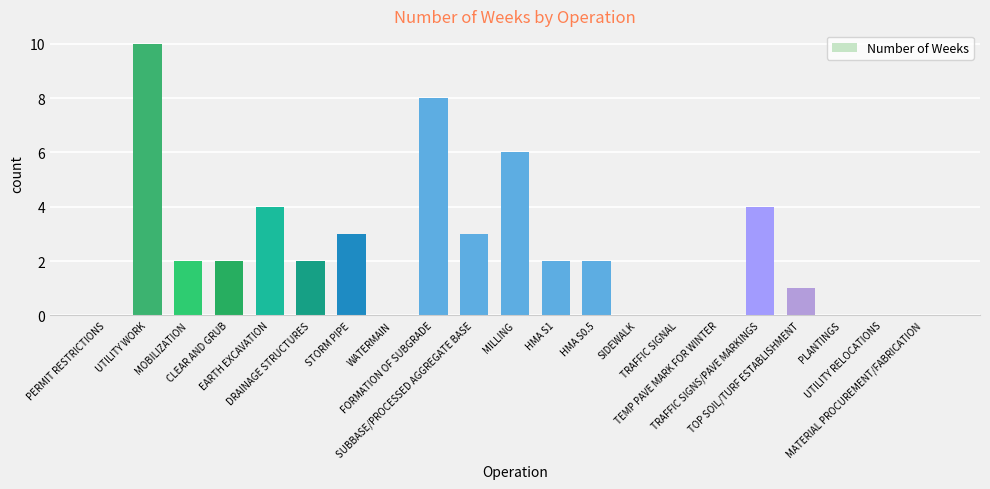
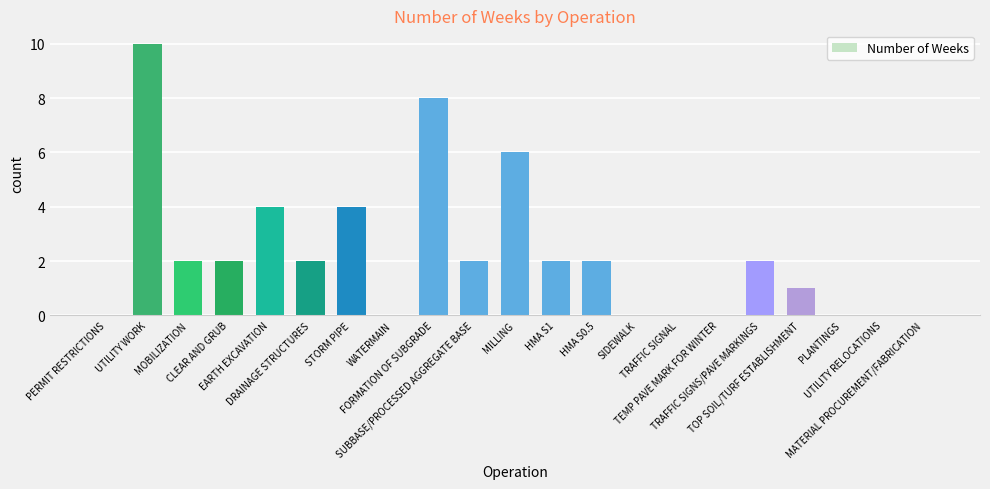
  {
    "PERMIT RESTRICTIONS": 0,
    "UTILITY WORK": 10,
    "MOBILIZATION": 2,
    "CLEAR AND GRUB": 2,
    "EARTH EXCAVATION": 4,
    "DRAINAGE STRUCTURES": 2,
-   "STORM PIPE": 3,
+   "STORM PIPE": 4,
    "WATERMAIN": 0,
    "FORMATION OF SUBGRADE": 8,
-   "SUBBASE/PROCESSED AGGREGATE BASE": 3,
+   "SUBBASE/PROCESSED AGGREGATE BASE": 2,
    "MILLING": 6,
    "HMA S1": 2,
    "HMA S0.5": 2,
    "SIDEWALK": 0,
    "TRAFFIC SIGNAL": 0,
    "TEMP PAVE MARK FOR WINTER": 0,
-   "TRAFFIC SIGNS/PAVE MARKINGS": 4,
+   "TRAFFIC SIGNS/PAVE MARKINGS": 2,
    "TOP SOIL/TURF ESTABLISHMENT": 1,
    "PLANTINGS": 0,
    "UTILITY RELOCATIONS": 0,
    "MATERIAL PROCUREMENT/FABRICATION": 0
  }
